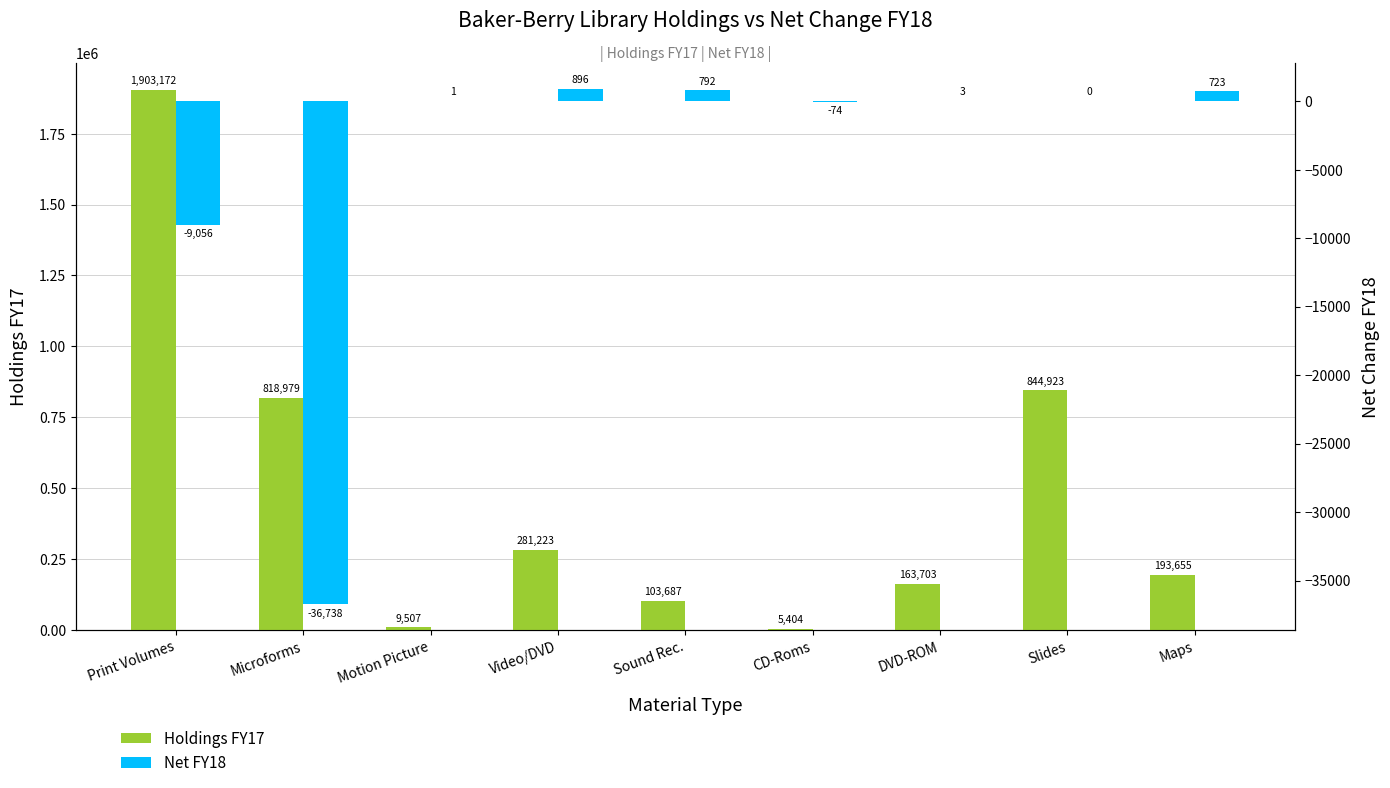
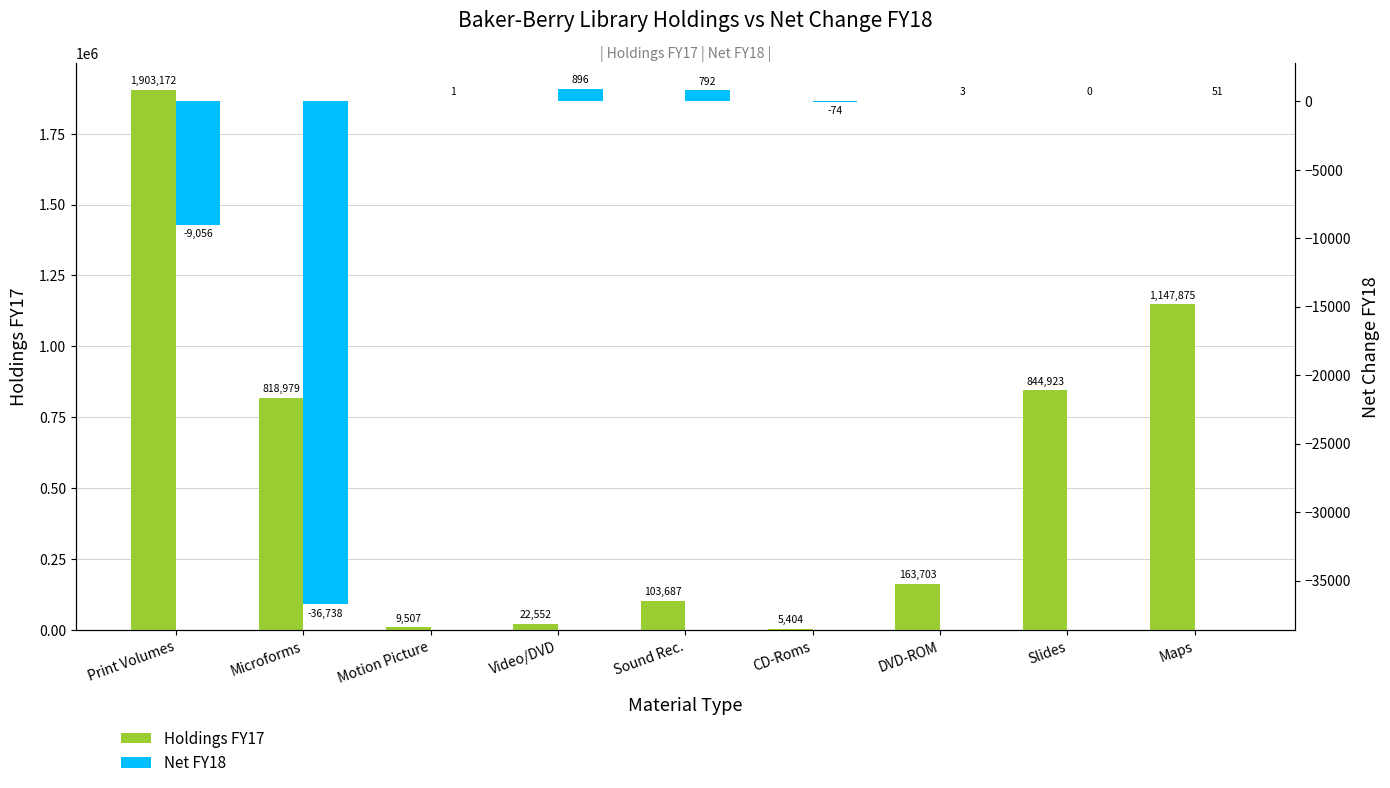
  {
    "Holdings FY17": {
      "Print Volumes": "1,903,172",
      "Microforms": "818,979",
      "Motion Picture": "9,507",
-     "Video/DVD": "281,223",
+     "Video/DVD": "22,552",
      "Sound Rec.": "103,687",
      "CD-Roms": "5,404",
      "DVD-ROM": "163,703",
      "Slides": "844,923",
-     "Maps": "193,655"
+     "Maps": "1,147,875"
    },
    "Net FY18": {
      "Print Volumes": "-9,056",
      "Microforms": "-36,738",
      "Motion Picture": "1",
      "Video/DVD": "896",
      "Sound Rec.": "792",
      "CD-Roms": "-74",
      "DVD-ROM": "3",
      "Slides": "0",
-     "Maps": "723"
+     "Maps": "51"
    }
  }
